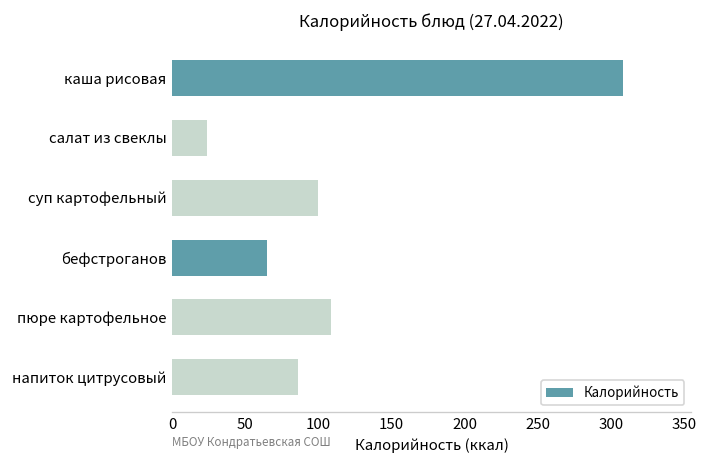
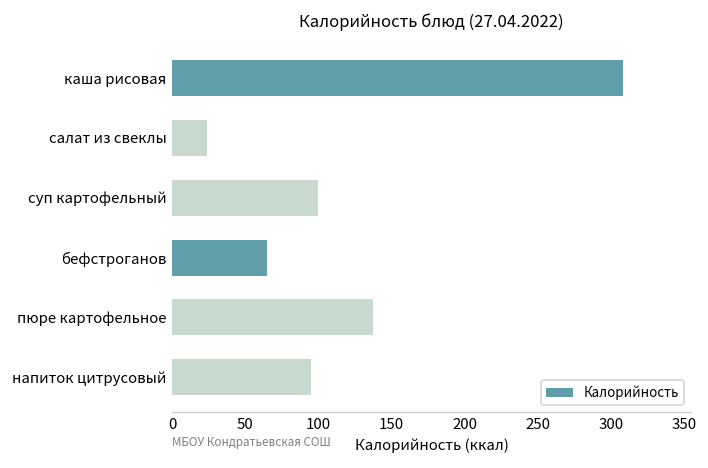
  {
    "каша рисовая": 309,
    "салат из свеклы": 24,
    "суп картофельный": 100,
    "бефстроганов": 65,
-   "пюре картофельное": 109,
-   "напиток цитрусовый": 86
+   "пюре картофельное": 137,
+   "напиток цитрусовый": 95
  }
